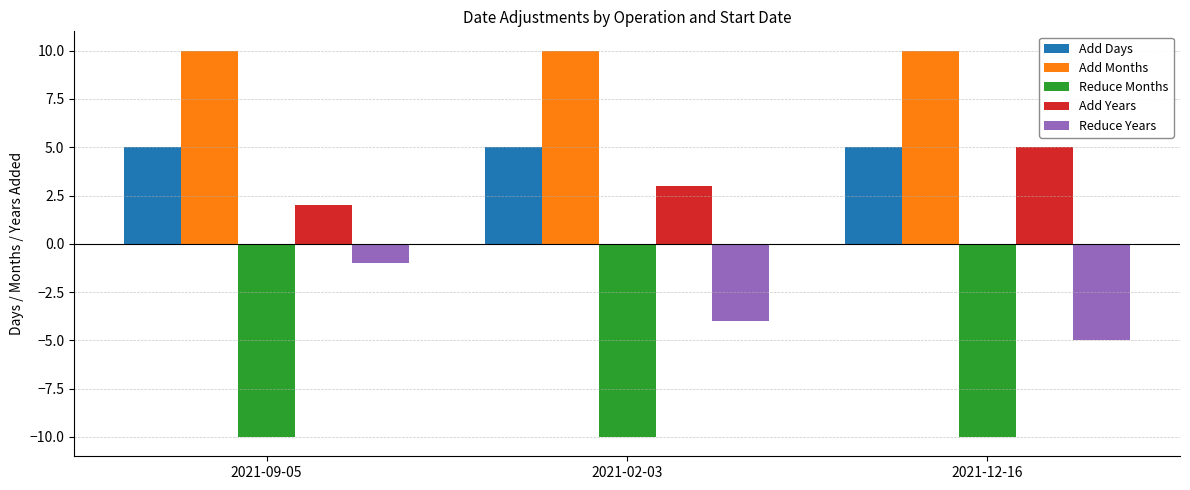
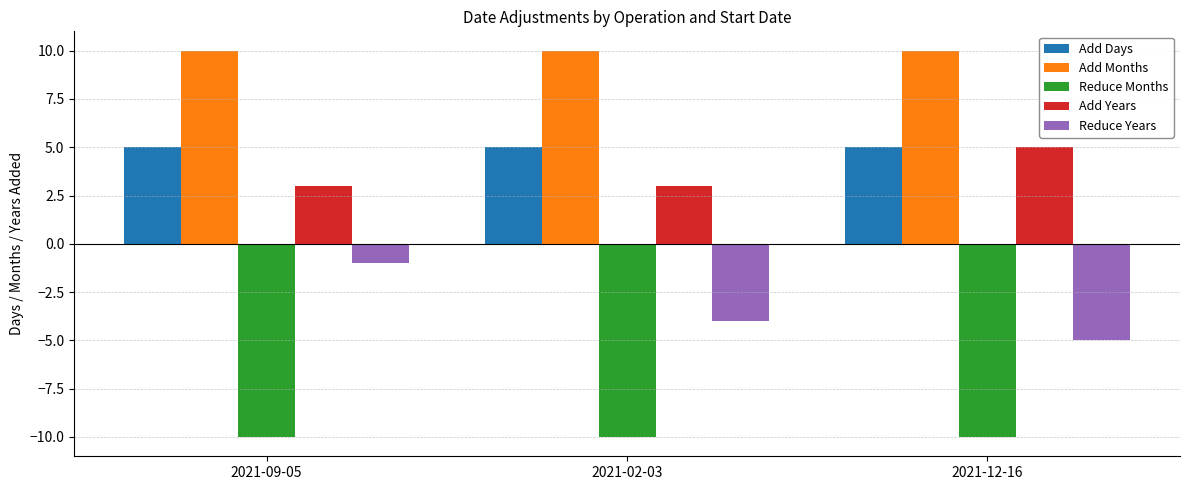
  {
    "Add Days": {
      "2021-09-05": 5,
      "2021-02-03": 5,
      "2021-12-16": 5
    },
    "Add Months": {
      "2021-09-05": 10,
      "2021-02-03": 10,
      "2021-12-16": 10
    },
    "Reduce Months": {
      "2021-09-05": -10,
      "2021-02-03": -10,
      "2021-12-16": -10
    },
    "Add Years": {
-     "2021-09-05": 2,
+     "2021-09-05": 3,
      "2021-02-03": 3,
      "2021-12-16": 5
    },
    "Reduce Years": {
      "2021-09-05": -1,
      "2021-02-03": -4,
      "2021-12-16": -5
    }
  }
